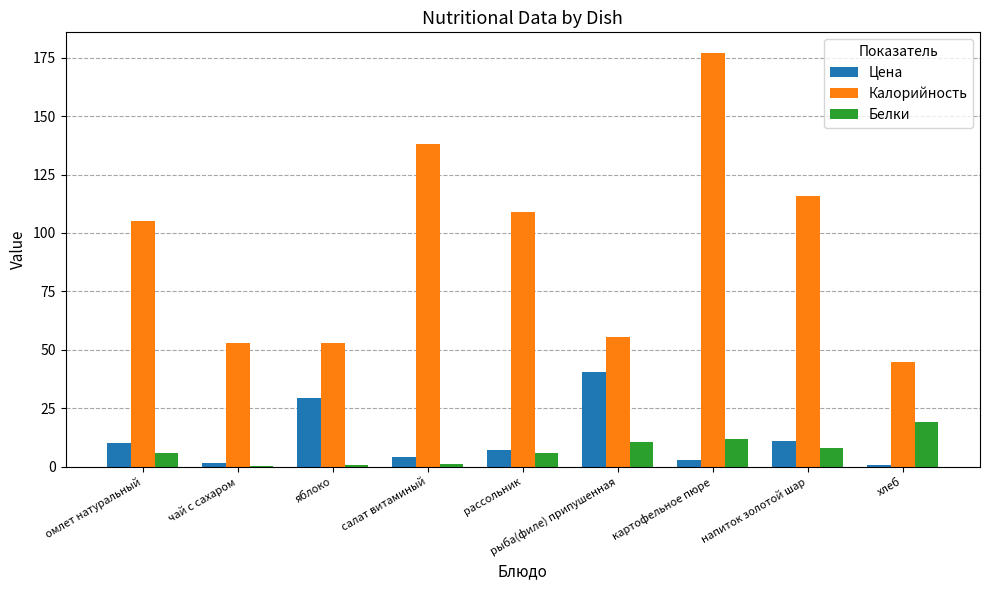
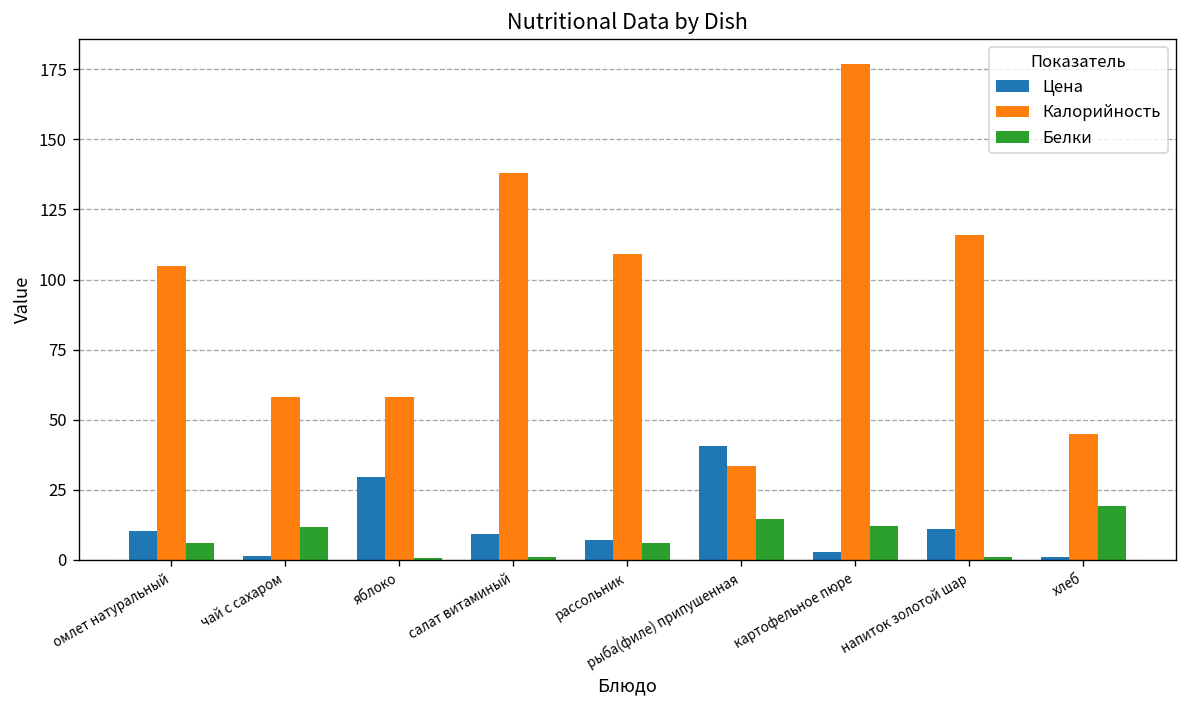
  {
    "Цена": {
      "омлет натуральный": 10,
      "чай с сахаром": 1,
      "яблоко": 29,
-     "салат витаминый": 4,
+     "салат витаминый": 9,
      "рассольник": 7,
      "рыба(филе) припушенная": 41,
      "картофельное пюре": 3,
      "напиток золотой шар": 11
    },
    "Калорийность": {
      "омлет натуральный": 105,
-     "чай с сахаром": 53,
-     "яблоко": 53,
+     "чай с сахаром": 58,
+     "яблоко": 58,
      "салат витаминый": 138,
      "рассольник": 109,
-     "рыба(филе) припушенная": 55,
+     "рыба(филе) припушенная": 34,
      "картофельное пюре": 177,
      "напиток золотой шар": 116,
      "хлеб": 45
    },
    "Белки": {
      "омлет натуральный": 6,
-     "чай с сахаром": 0,
+     "чай с сахаром": 12,
      "салат витаминый": 1,
      "рассольник": 6,
-     "рыба(филе) припушенная": 11,
+     "рыба(филе) припушенная": 15,
      "картофельное пюре": 12,
-     "напиток золотой шар": 8,
+     "напиток золотой шар": 1,
      "хлеб": 19
    }
  }
